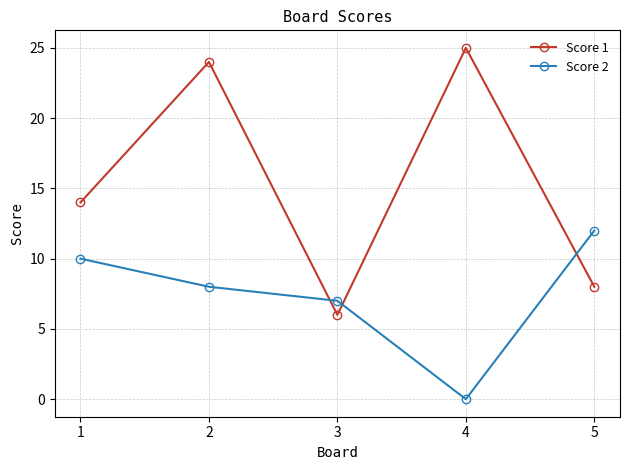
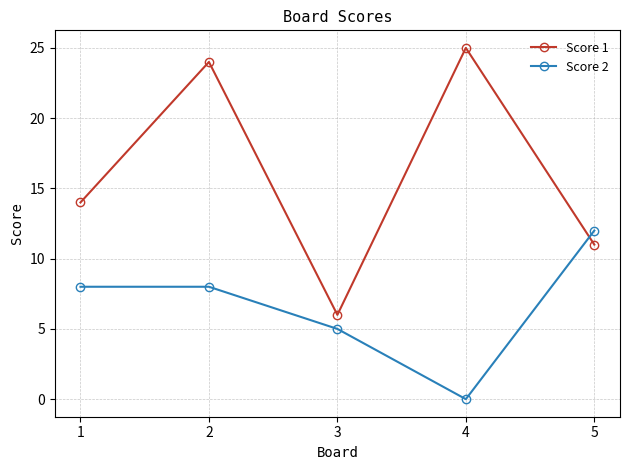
  {
    "Score 1": {
      "1": 14,
      "2": 24,
      "3": 6,
      "4": 25,
-     "5": 8
+     "5": 11
    },
    "Score 2": {
-     "1": 10,
+     "1": 8,
      "2": 8,
-     "3": 7,
+     "3": 5,
      "4": 0,
      "5": 12
    }
  }
